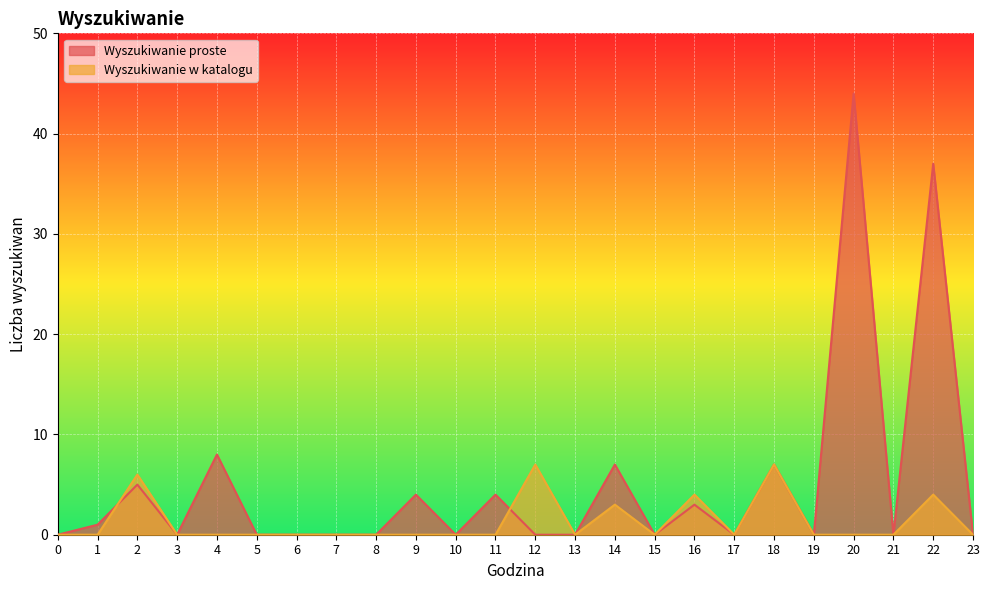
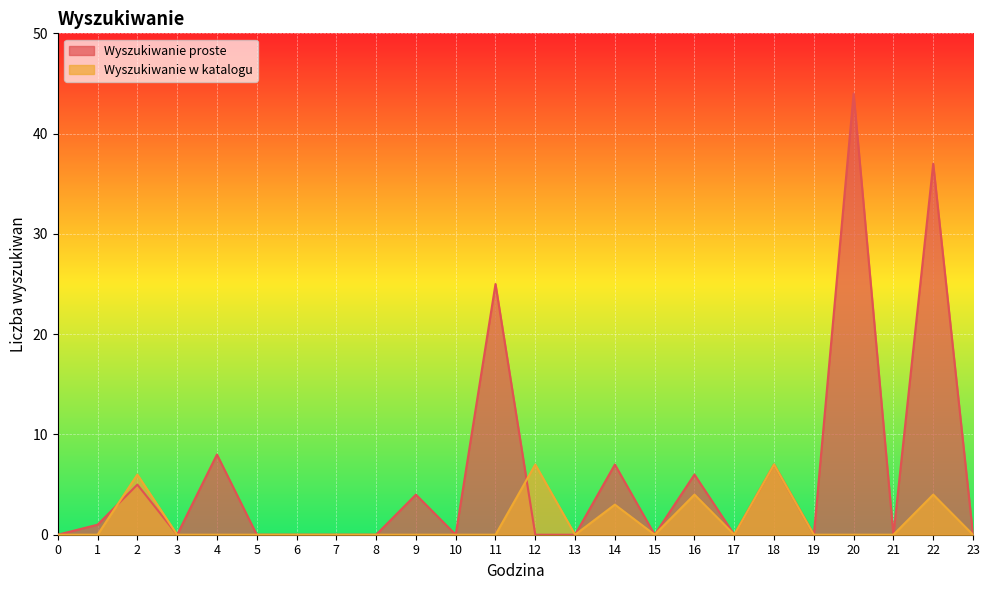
  {
    "Wyszukiwanie proste": {
      "1": 1,
      "2": 5,
      "4": 8,
      "9": 4,
-     "11": 4,
+     "11": 25,
      "12": 0,
      "14": 7,
-     "16": 3,
+     "16": 6,
      "20": 44,
      "22": 37
    },
    "Wyszukiwanie w katalogu": {
      "1": 0,
      "2": 6,
      "4": 0,
      "9": 0,
      "11": 0,
      "12": 7,
      "14": 3,
      "16": 4,
      "20": 0,
      "22": 4
    }
  }
